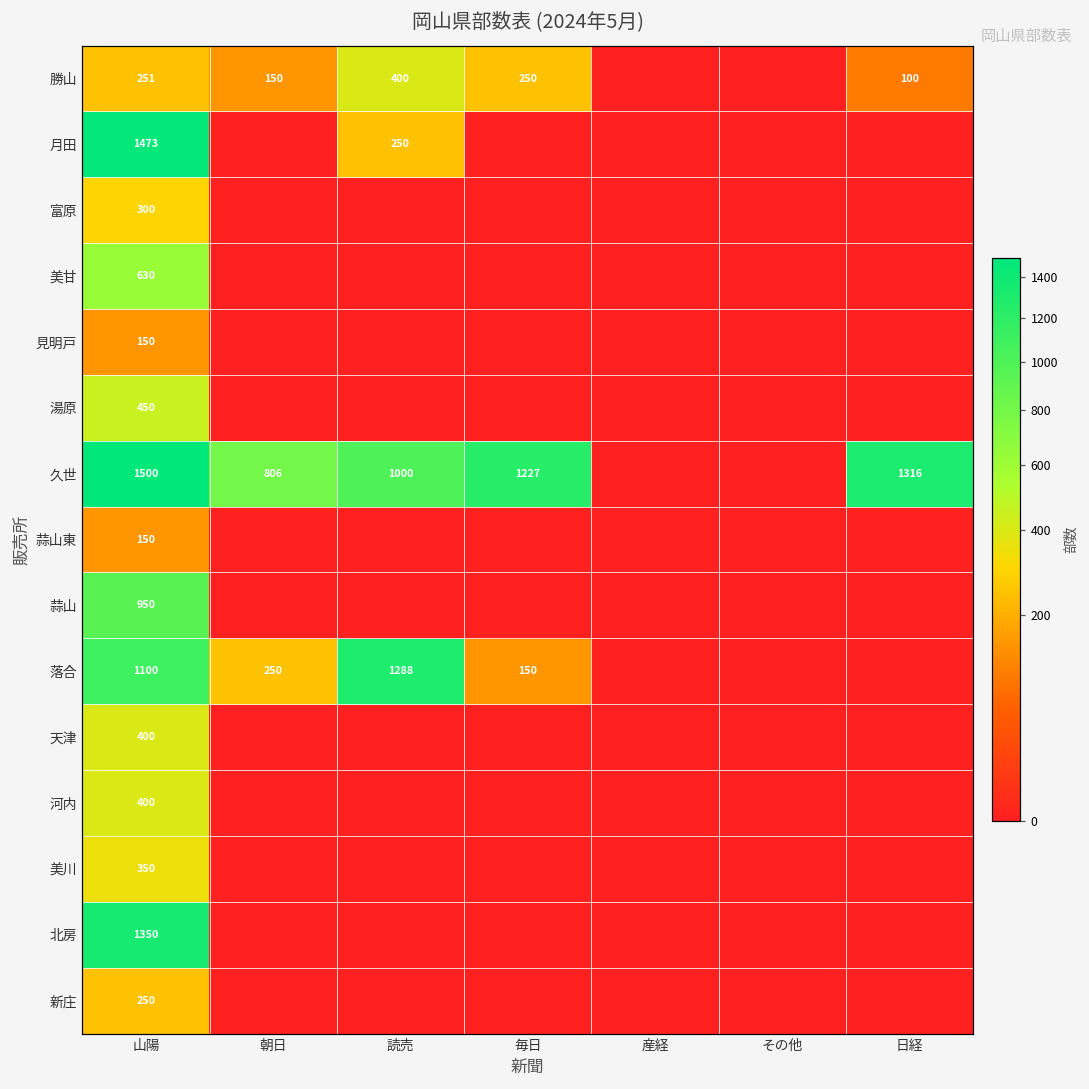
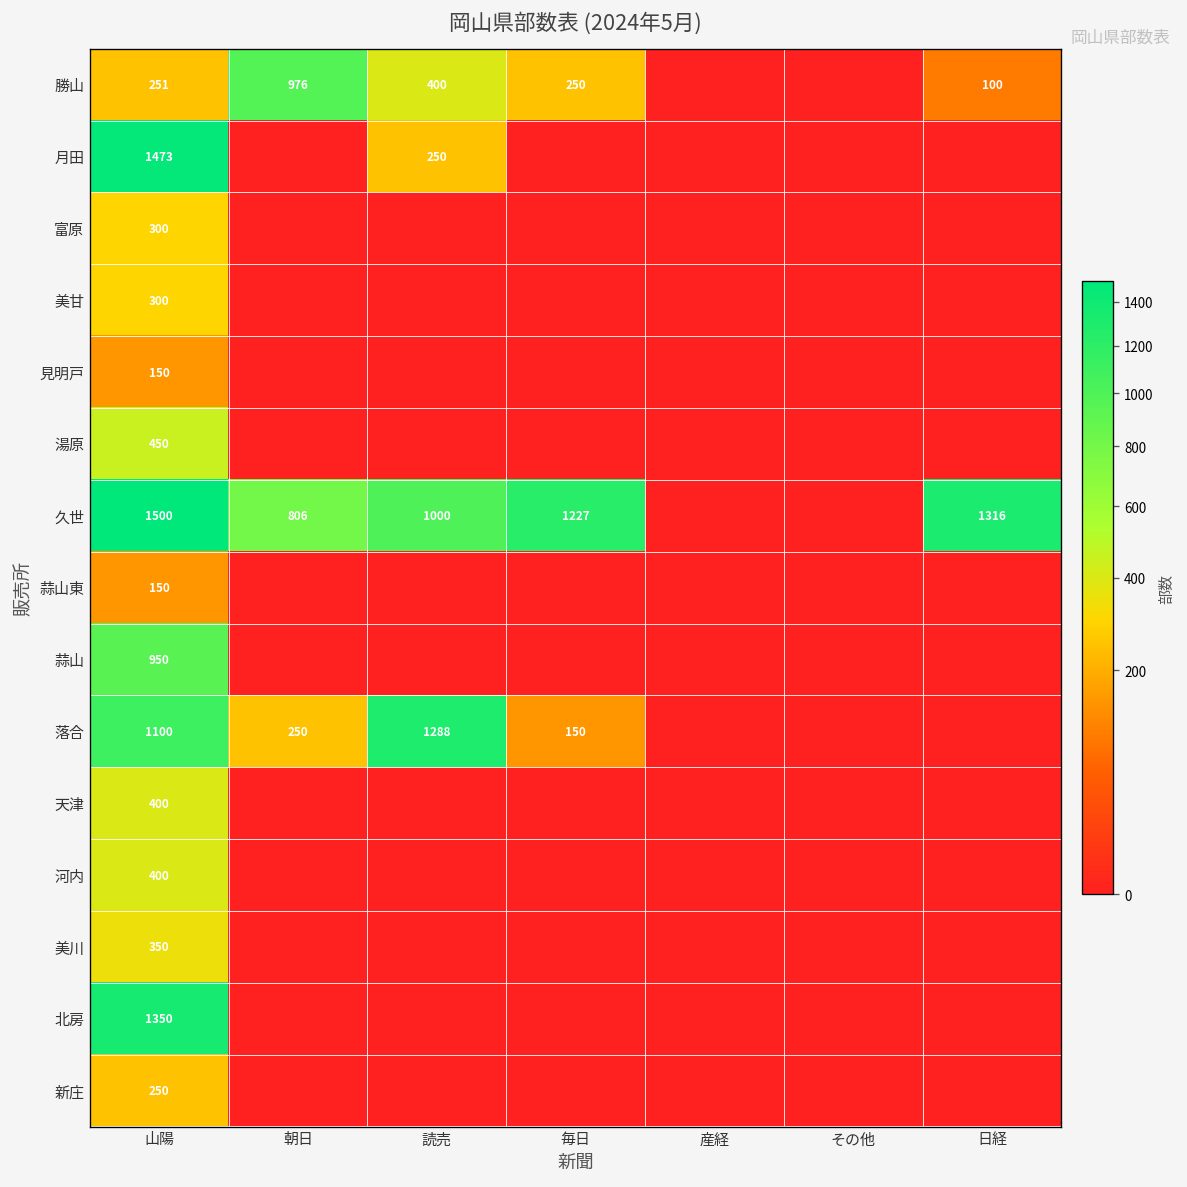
  {
    "勝山": {
      "山陽": 251,
-     "朝日": 150,
+     "朝日": 976,
      "読売": 400,
      "毎日": 250,
      "日経": 100
    },
    "月田": {
      "山陽": 1473,
      "読売": 250
    },
    "富原": {
      "山陽": 300
    },
    "美甘": {
-     "山陽": 630
+     "山陽": 300
    },
    "見明戸": {
      "山陽": 150
    },
    "湯原": {
      "山陽": 450
    },
    "久世": {
      "山陽": 1500,
      "朝日": 806,
      "読売": 1000,
      "毎日": 1227,
      "日経": 1316
    },
    "蒜山東": {
      "山陽": 150
    },
    "蒜山": {
      "山陽": 950
    },
    "落合": {
      "山陽": 1100,
      "朝日": 250,
      "読売": 1288,
      "毎日": 150
    },
    "天津": {
      "山陽": 400
    },
    "河内": {
      "山陽": 400
    },
    "美川": {
      "山陽": 350
    },
    "北房": {
      "山陽": 1350
    },
    "新庄": {
      "山陽": 250
    }
  }
